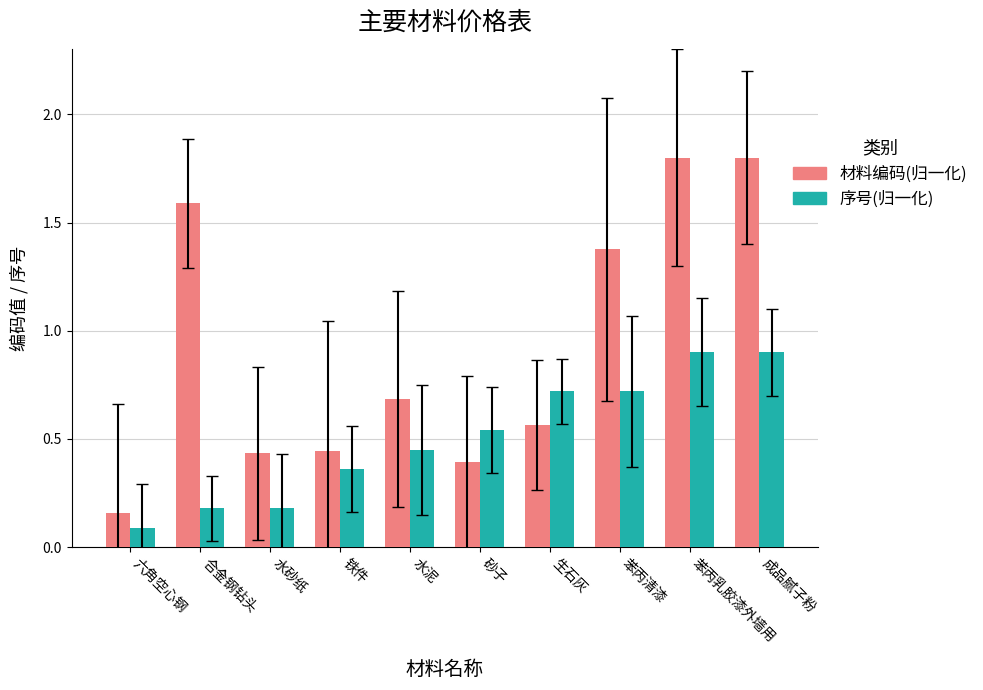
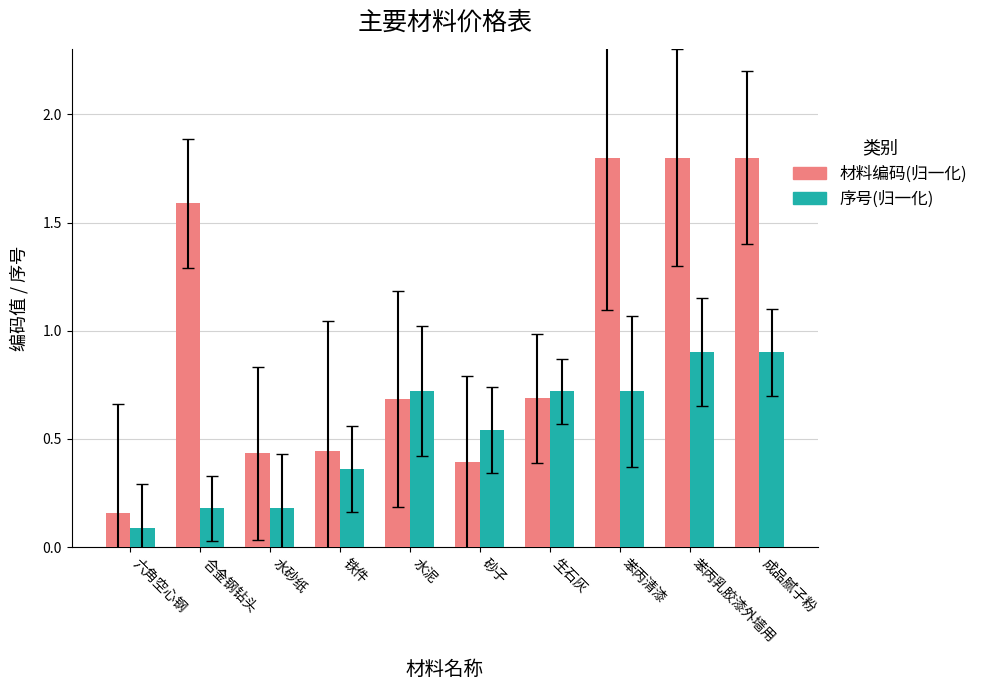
  {
    "材料编码(归一化)": {
      "六角空心钢": 0.16,
      "合金钢钻头": 1.59,
      "水砂纸": 0.43,
      "铁件": 0.44,
      "水泥": 0.68,
      "砂子": 0.39,
-     "生石灰": 0.57,
-     "苯丙清漆": 1.38,
+     "生石灰": 0.69,
+     "苯丙清漆": 1.80,
      "苯丙乳胶漆外墙用": 1.80,
      "成品腻子粉": 1.80
    },
    "序号(归一化)": {
      "六角空心钢": 0.09,
      "合金钢钻头": 0.18,
      "水砂纸": 0.18,
      "铁件": 0.36,
-     "水泥": 0.45,
+     "水泥": 0.72,
      "砂子": 0.54,
      "生石灰": 0.72,
      "苯丙清漆": 0.72,
      "苯丙乳胶漆外墙用": 0.90,
      "成品腻子粉": 0.90
    }
  }
